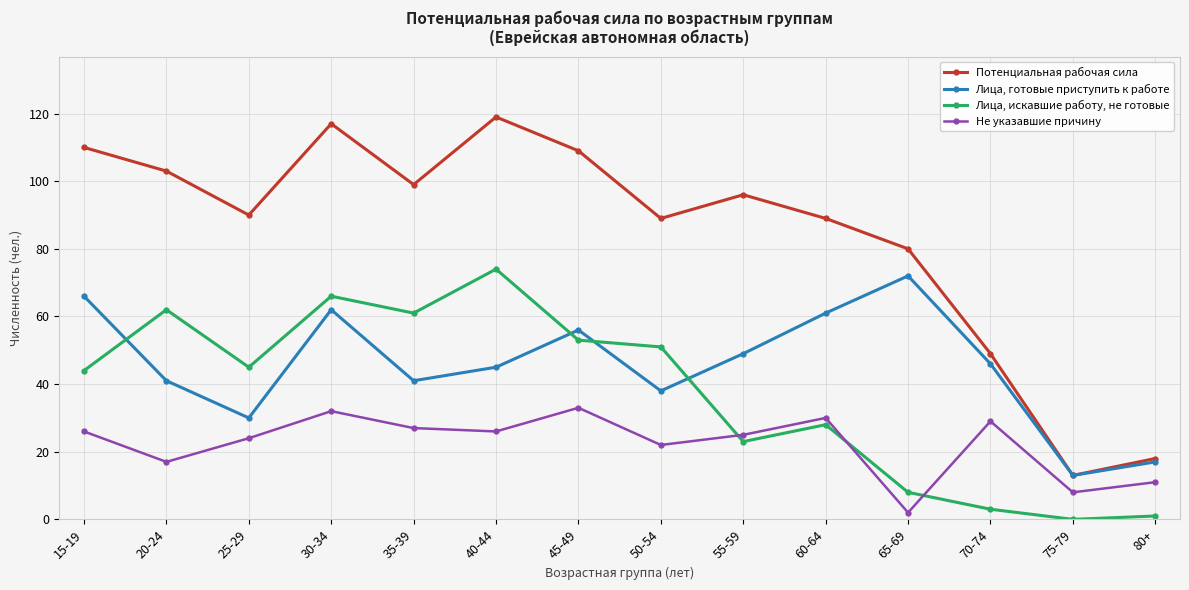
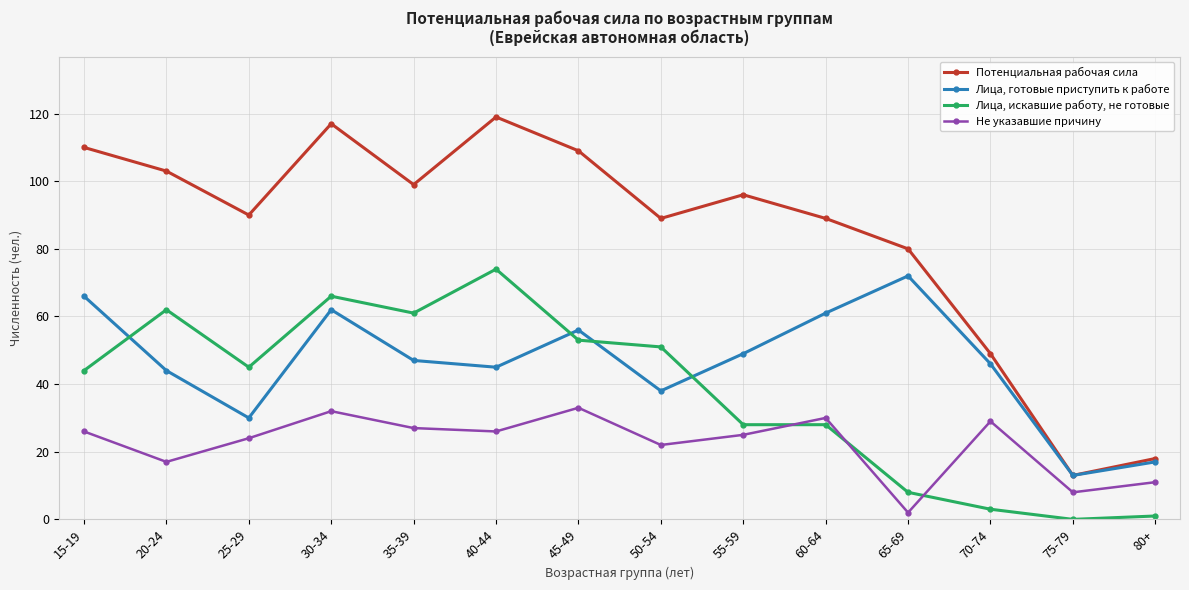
  {
    "Потенциальная рабочая сила": {
      "15-19": 110,
      "20-24": 103,
      "25-29": 90,
      "30-34": 117,
      "35-39": 99,
      "40-44": 119,
      "45-49": 109,
      "50-54": 89,
      "55-59": 96,
      "60-64": 89,
      "65-69": 80,
      "70-74": 49,
      "80+": 18
    },
    "Лица, готовые приступить к работе": {
      "15-19": 66,
-     "20-24": 41,
+     "20-24": 44,
      "25-29": 30,
      "30-34": 62,
-     "35-39": 41,
+     "35-39": 47,
      "40-44": 45,
      "45-49": 56,
      "50-54": 38,
      "55-59": 49,
      "60-64": 61,
      "65-69": 72,
      "70-74": 46,
      "80+": 17
    },
    "Лица, искавшие работу, не готовые": {
      "15-19": 44,
      "20-24": 62,
      "25-29": 45,
      "30-34": 66,
      "35-39": 61,
      "40-44": 74,
      "45-49": 53,
      "50-54": 51,
-     "55-59": 23,
+     "55-59": 28,
      "60-64": 28,
      "65-69": 8,
      "70-74": 3,
      "75-79": 0,
      "80+": 1
    },
    "Не указавшие причину": {
      "15-19": 26,
      "20-24": 17,
      "25-29": 24,
      "30-34": 32,
      "35-39": 27,
      "40-44": 26,
      "45-49": 33,
      "50-54": 22,
      "55-59": 25,
      "60-64": 30,
      "65-69": 2,
      "70-74": 29,
      "75-79": 8,
      "80+": 11
    }
  }
